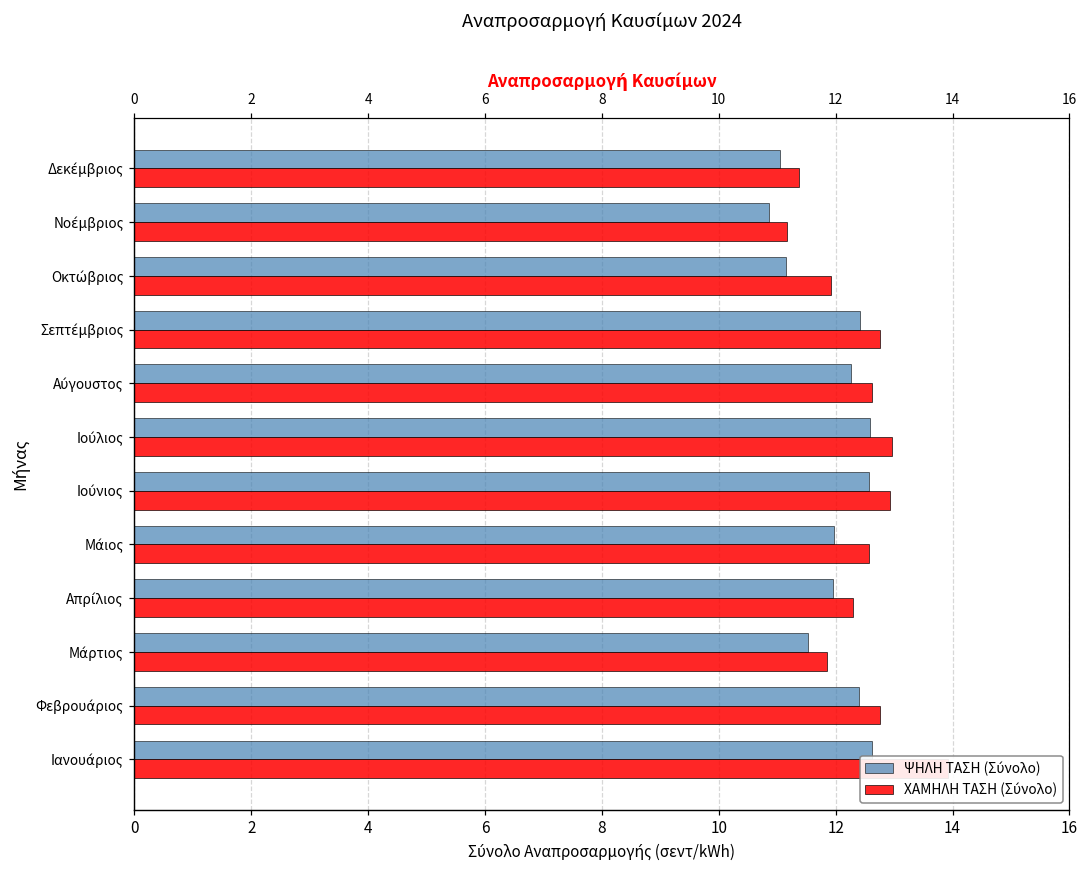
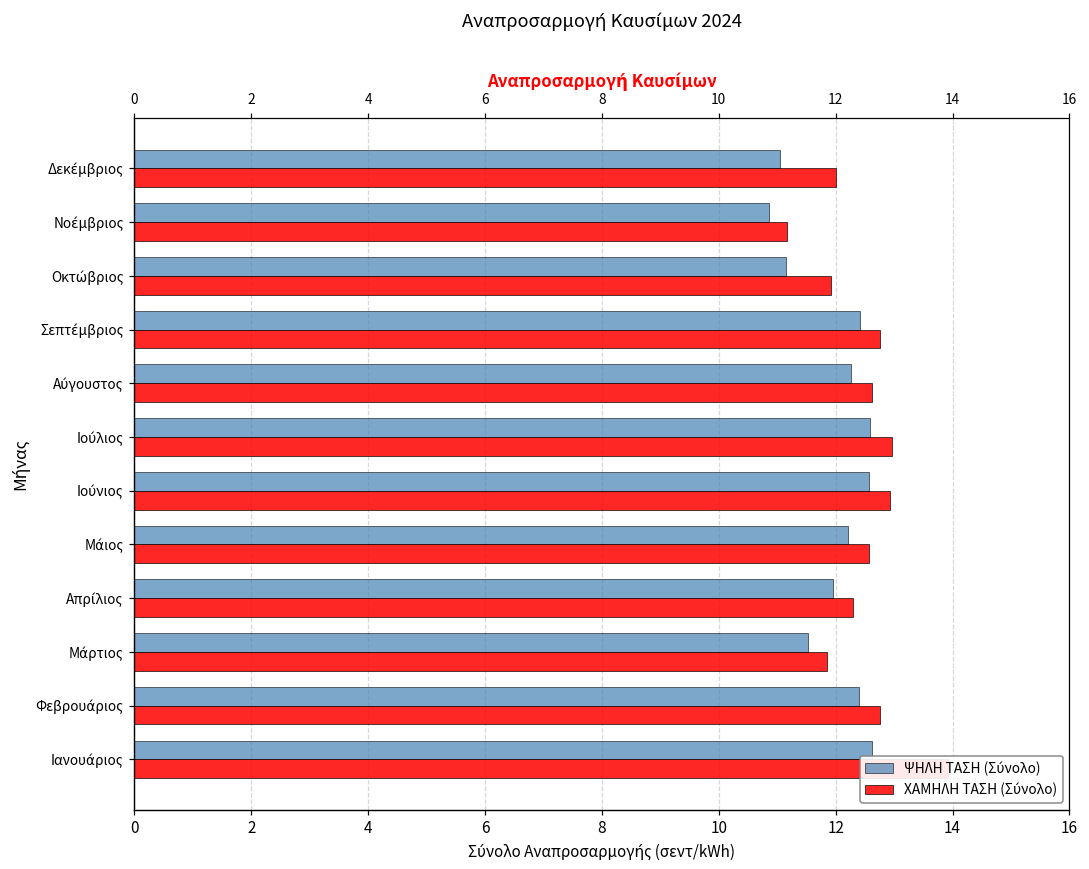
  {
    "ΨΗΛΗ ΤΑΣΗ (Σύνολο)": {
      "Δεκέμβριος": 11.1,
      "Νοέμβριος": 10.9,
      "Οκτώβριος": 11.2,
      "Σεπτέμβριος": 12.4,
      "Αύγουστος": 12.3,
      "Ιούλιος": 12.6,
      "Ιούνιος": 12.6,
-     "Μάιος": 12.0,
+     "Μάιος": 12.2,
      "Απρίλιος": 12.0,
      "Μάρτιος": 11.5,
      "Φεβρουάριος": 12.4,
      "Ιανουάριος": 12.6
    },
    "ΧΑΜΗΛΗ ΤΑΣΗ (Σύνολο)": {
-     "Δεκέμβριος": 11.4,
+     "Δεκέμβριος": 12.0,
      "Νοέμβριος": 11.2,
      "Οκτώβριος": 11.9,
      "Σεπτέμβριος": 12.8,
      "Αύγουστος": 12.6,
      "Ιούλιος": 13.0,
      "Ιούνιος": 12.9,
      "Μάιος": 12.6,
      "Απρίλιος": 12.3,
      "Μάρτιος": 11.9,
      "Φεβρουάριος": 12.8
    }
  }
